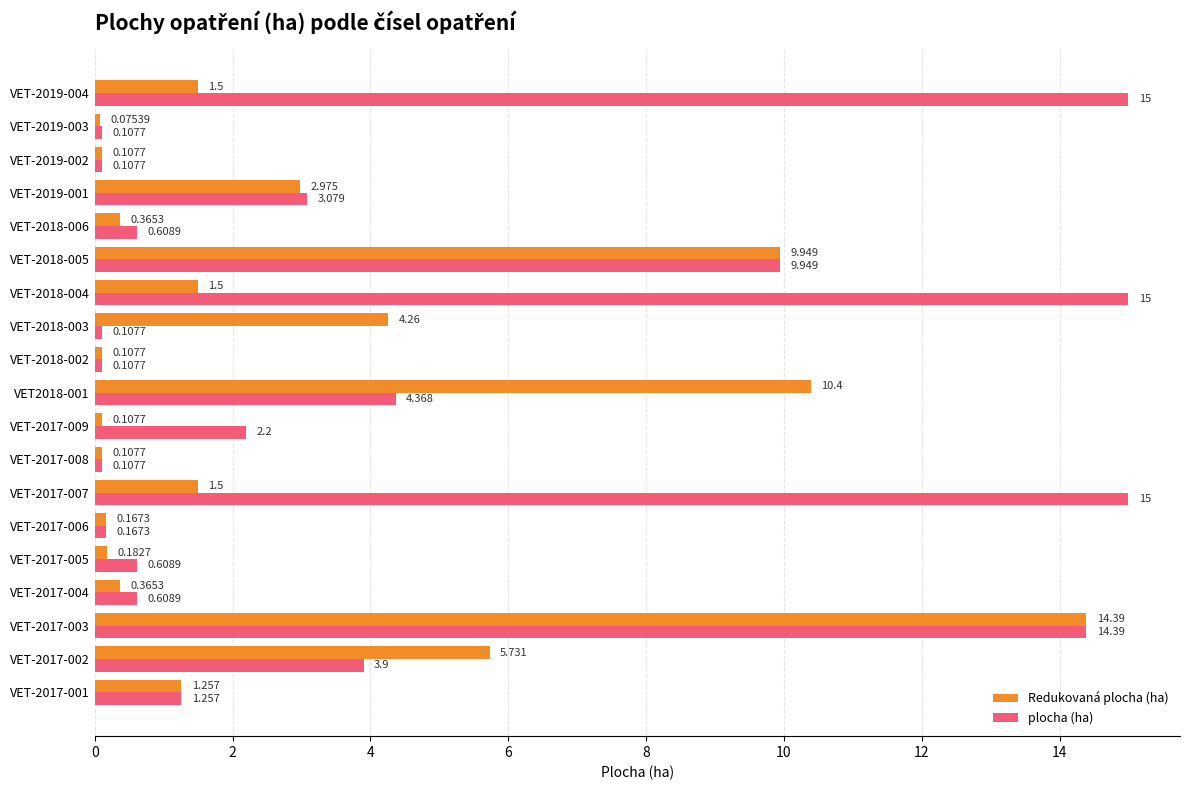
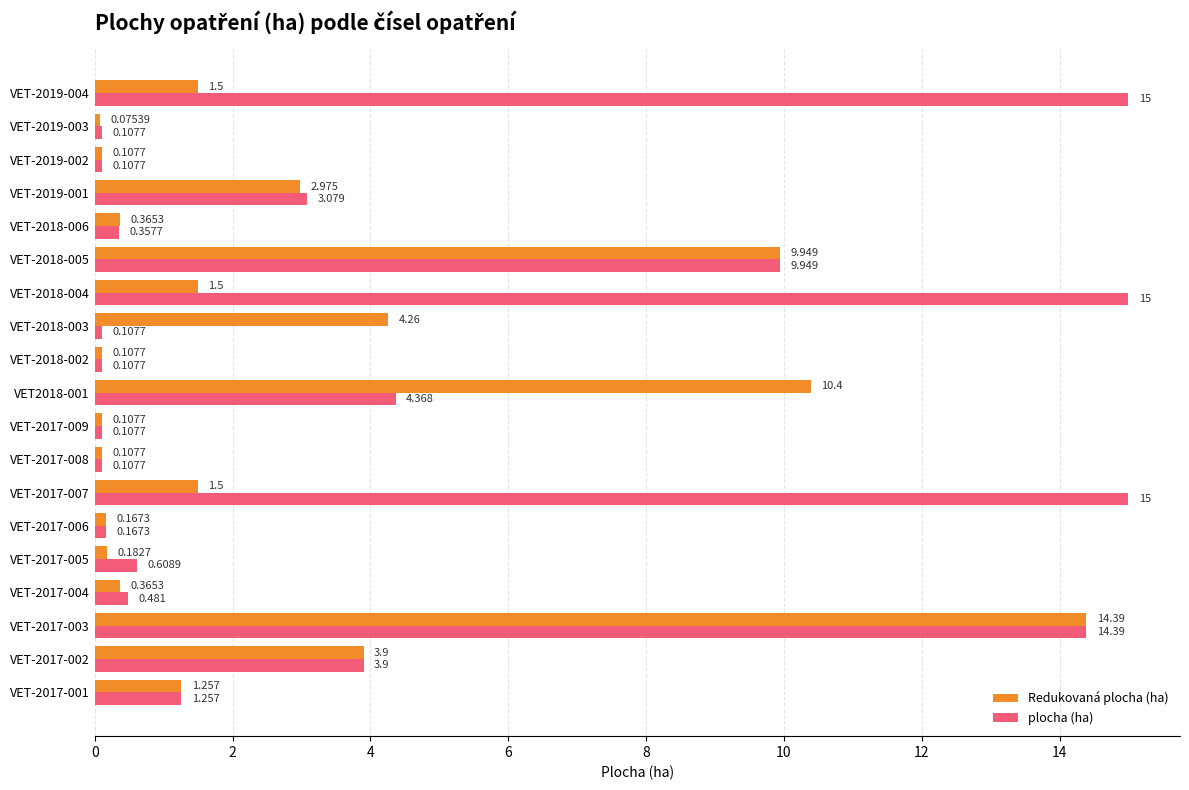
  {
    "Redukovaná plocha (ha)": {
      "VET-2019-004": 1.5,
      "VET-2019-003": 0.07539,
      "VET-2019-002": 0.1077,
      "VET-2019-001": 2.975,
      "VET-2018-006": 0.3653,
      "VET-2018-005": 9.949,
      "VET-2018-004": 1.5,
      "VET-2018-003": 4.26,
      "VET-2018-002": 0.1077,
      "VET2018-001": 10.4,
      "VET-2017-009": 0.1077,
      "VET-2017-008": 0.1077,
      "VET-2017-007": 1.5,
      "VET-2017-006": 0.1673,
      "VET-2017-005": 0.1827,
      "VET-2017-004": 0.3653,
      "VET-2017-003": 14.39,
-     "VET-2017-002": 5.731,
+     "VET-2017-002": 3.9,
      "VET-2017-001": 1.257
    },
    "plocha (ha)": {
      "VET-2019-004": 15,
      "VET-2019-003": 0.1077,
      "VET-2019-002": 0.1077,
      "VET-2019-001": 3.079,
-     "VET-2018-006": 0.6089,
+     "VET-2018-006": 0.3577,
      "VET-2018-005": 9.949,
      "VET-2018-004": 15,
      "VET-2018-003": 0.1077,
      "VET-2018-002": 0.1077,
      "VET2018-001": 4.368,
-     "VET-2017-009": 2.2,
+     "VET-2017-009": 0.1077,
      "VET-2017-008": 0.1077,
      "VET-2017-007": 15,
      "VET-2017-006": 0.1673,
      "VET-2017-005": 0.6089,
-     "VET-2017-004": 0.6089,
+     "VET-2017-004": 0.481,
      "VET-2017-003": 14.39,
      "VET-2017-002": 3.9,
      "VET-2017-001": 1.257
    }
  }
